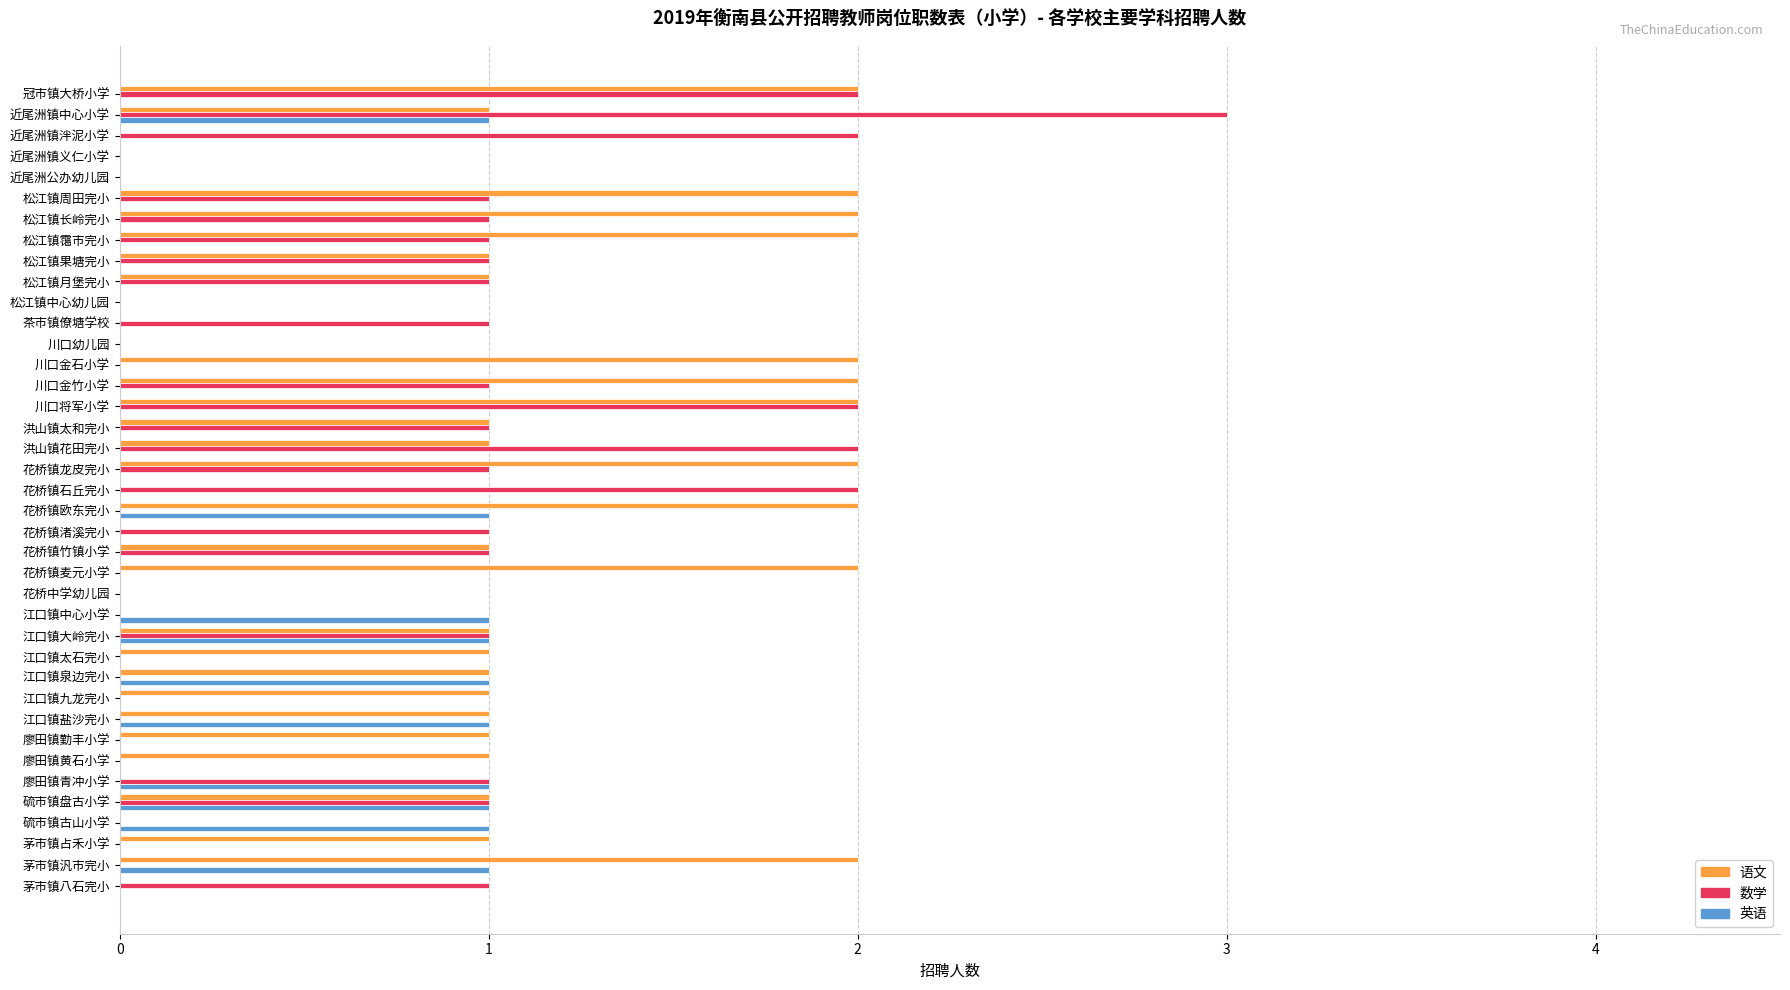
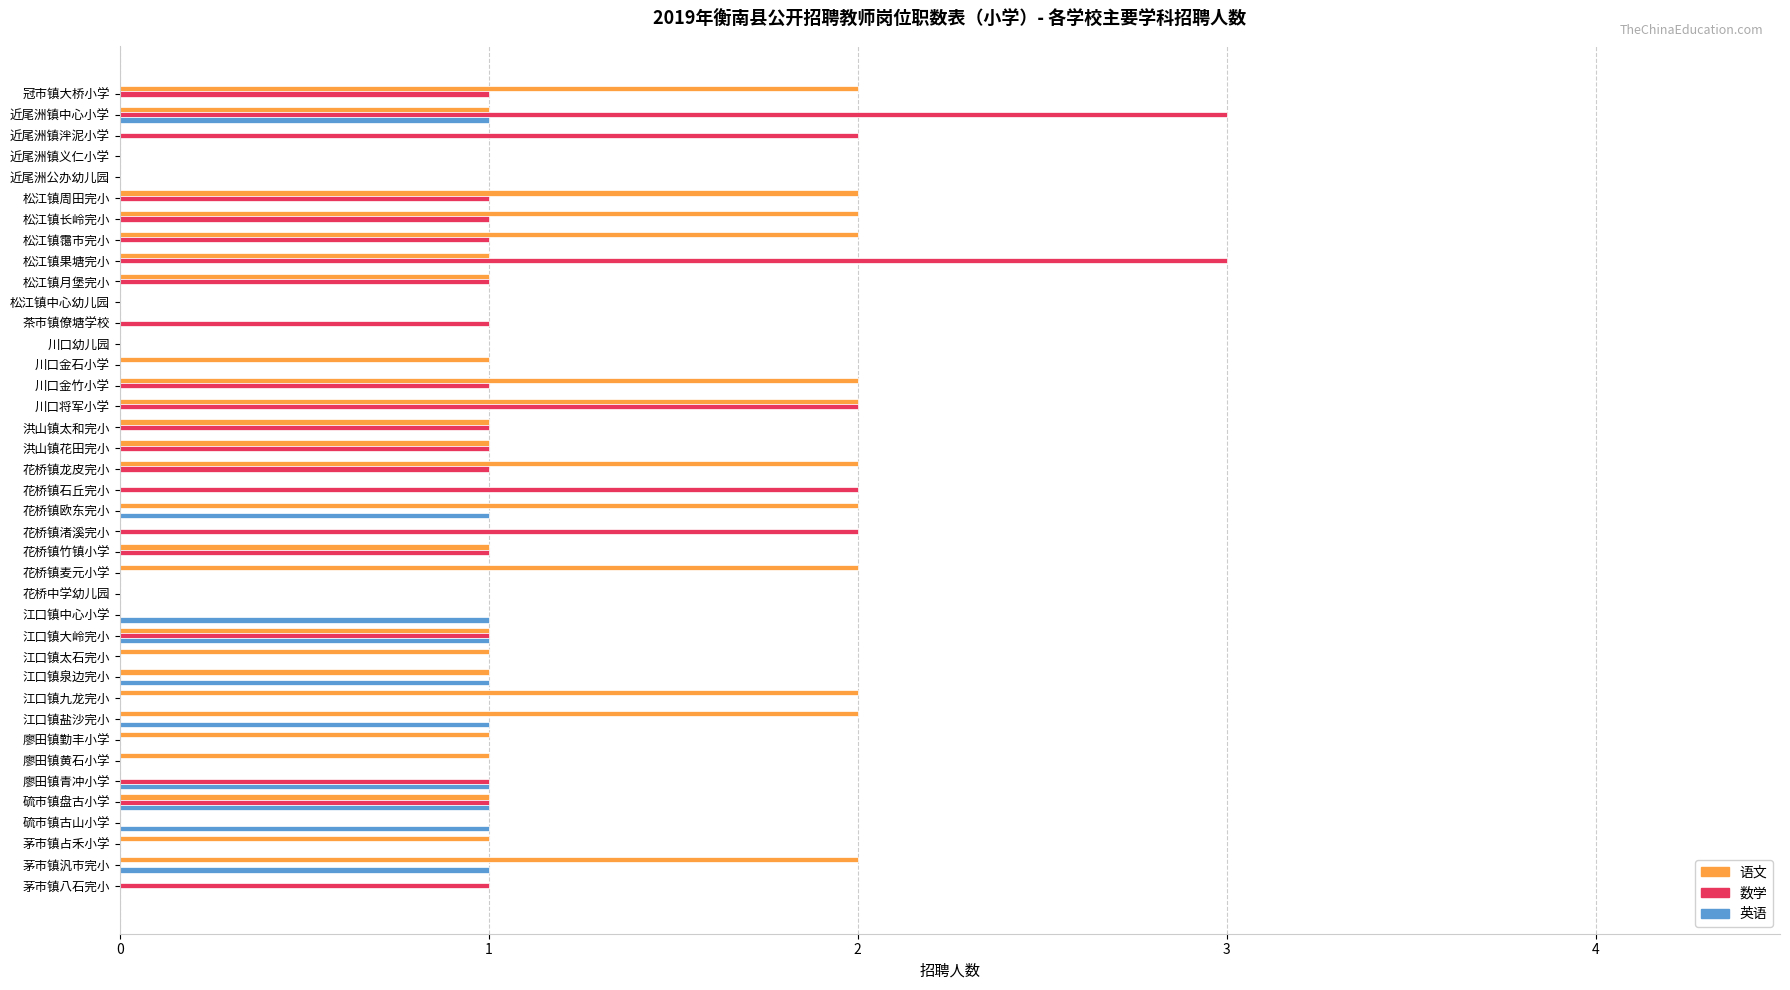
  {
    "语文": {
      "冠市镇大桥小学": 2,
      "近尾洲镇中心小学": 1,
      "近尾洲镇泮泥小学": 0,
      "近尾洲镇义仁小学": 0,
      "近尾洲公办幼儿园": 0,
      "松江镇周田完小": 2,
      "松江镇长岭完小": 2,
      "松江镇霭市完小": 2,
      "松江镇果塘完小": 1,
      "松江镇月堡完小": 1,
      "松江镇中心幼儿园": 0,
      "茶市镇僚塘学校": 0,
      "川口幼儿园": 0,
-     "川口金石小学": 2,
+     "川口金石小学": 1,
      "川口金竹小学": 2,
      "川口将军小学": 2,
      "洪山镇太和完小": 1,
      "洪山镇花田完小": 1,
      "花桥镇龙皮完小": 2,
      "花桥镇石丘完小": 0,
      "花桥镇欧东完小": 2,
      "花桥镇渚溪完小": 0,
      "花桥镇竹镇小学": 1,
      "花桥镇麦元小学": 2,
      "花桥中学幼儿园": 0,
      "江口镇中心小学": 0,
      "江口镇大岭完小": 1,
      "江口镇太石完小": 1,
      "江口镇泉边完小": 1,
-     "江口镇九龙完小": 1,
-     "江口镇盐沙完小": 1,
+     "江口镇九龙完小": 2,
+     "江口镇盐沙完小": 2,
      "廖田镇勤丰小学": 1,
      "廖田镇黄石小学": 1,
      "廖田镇青冲小学": 0,
      "硫市镇盘古小学": 1,
      "硫市镇古山小学": 0,
      "茅市镇占禾小学": 1,
      "茅市镇汎市完小": 2,
      "茅市镇八石完小": 0
    },
    "数学": {
-     "冠市镇大桥小学": 2,
+     "冠市镇大桥小学": 1,
      "近尾洲镇中心小学": 3,
      "近尾洲镇泮泥小学": 2,
      "近尾洲镇义仁小学": 0,
      "近尾洲公办幼儿园": 0,
      "松江镇周田完小": 1,
      "松江镇长岭完小": 1,
      "松江镇霭市完小": 1,
-     "松江镇果塘完小": 1,
+     "松江镇果塘完小": 3,
      "松江镇月堡完小": 1,
      "松江镇中心幼儿园": 0,
      "茶市镇僚塘学校": 1,
      "川口幼儿园": 0,
      "川口金石小学": 0,
      "川口金竹小学": 1,
      "川口将军小学": 2,
      "洪山镇太和完小": 1,
-     "洪山镇花田完小": 2,
+     "洪山镇花田完小": 1,
      "花桥镇龙皮完小": 1,
      "花桥镇石丘完小": 2,
      "花桥镇欧东完小": 0,
-     "花桥镇渚溪完小": 1,
+     "花桥镇渚溪完小": 2,
      "花桥镇竹镇小学": 1,
      "花桥镇麦元小学": 0,
      "花桥中学幼儿园": 0,
      "江口镇中心小学": 0,
      "江口镇大岭完小": 1,
      "江口镇太石完小": 0,
      "江口镇泉边完小": 0,
      "江口镇九龙完小": 0,
      "江口镇盐沙完小": 0,
      "廖田镇勤丰小学": 0,
      "廖田镇黄石小学": 0,
      "廖田镇青冲小学": 1,
      "硫市镇盘古小学": 1,
      "硫市镇古山小学": 0,
      "茅市镇占禾小学": 0,
      "茅市镇汎市完小": 0,
      "茅市镇八石完小": 1
    },
    "英语": {
      "冠市镇大桥小学": 0,
      "近尾洲镇中心小学": 1,
      "近尾洲镇泮泥小学": 0,
      "近尾洲镇义仁小学": 0,
      "近尾洲公办幼儿园": 0,
      "松江镇周田完小": 0,
      "松江镇长岭完小": 0,
      "松江镇霭市完小": 0,
      "松江镇果塘完小": 0,
      "松江镇月堡完小": 0,
      "松江镇中心幼儿园": 0,
      "茶市镇僚塘学校": 0,
      "川口幼儿园": 0,
      "川口金石小学": 0,
      "川口金竹小学": 0,
      "川口将军小学": 0,
      "洪山镇太和完小": 0,
      "洪山镇花田完小": 0,
      "花桥镇龙皮完小": 0,
      "花桥镇石丘完小": 0,
      "花桥镇欧东完小": 1,
      "花桥镇渚溪完小": 0,
      "花桥镇竹镇小学": 0,
      "花桥镇麦元小学": 0,
      "花桥中学幼儿园": 0,
      "江口镇中心小学": 1,
      "江口镇大岭完小": 1,
      "江口镇太石完小": 0,
      "江口镇泉边完小": 1,
      "江口镇九龙完小": 0,
      "江口镇盐沙完小": 1,
      "廖田镇勤丰小学": 0,
      "廖田镇黄石小学": 0,
      "廖田镇青冲小学": 1,
      "硫市镇盘古小学": 1,
      "硫市镇古山小学": 1,
      "茅市镇占禾小学": 0,
      "茅市镇汎市完小": 1,
      "茅市镇八石完小": 0
    }
  }
